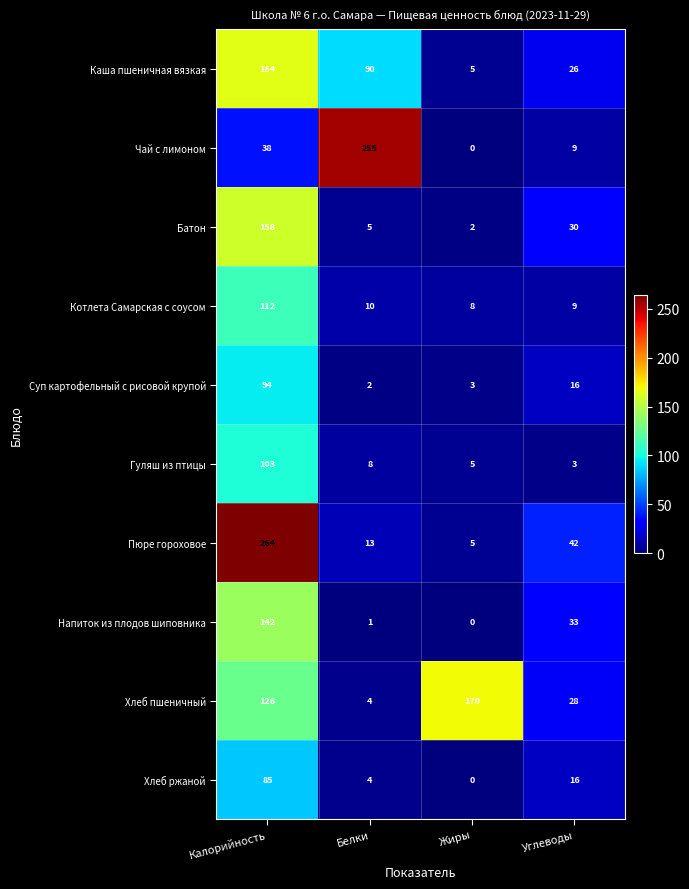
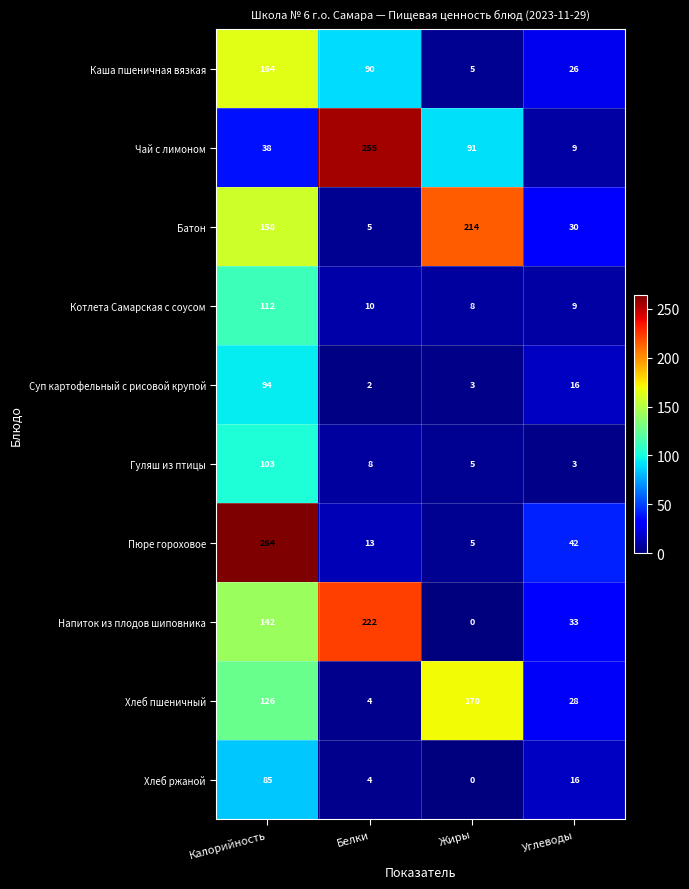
  {
    "Каша пшеничная вязкая": {
      "Калорийность": 164,
      "Белки": 90,
      "Жиры": 5,
      "Углеводы": 26
    },
    "Чай с лимоном": {
      "Калорийность": 38,
      "Белки": 255,
-     "Жиры": 0,
+     "Жиры": 91,
      "Углеводы": 9
    },
    "Батон": {
      "Калорийность": 158,
      "Белки": 5,
-     "Жиры": 2,
+     "Жиры": 214,
      "Углеводы": 30
    },
    "Котлета Самарская с соусом": {
      "Калорийность": 112,
      "Белки": 10,
      "Жиры": 8,
      "Углеводы": 9
    },
    "Суп картофельный с рисовой крупой": {
      "Калорийность": 94,
      "Белки": 2,
      "Жиры": 3,
      "Углеводы": 16
    },
    "Гуляш из птицы": {
      "Калорийность": 103,
      "Белки": 8,
      "Жиры": 5,
      "Углеводы": 3
    },
    "Пюре гороховое": {
      "Калорийность": 264,
      "Белки": 13,
      "Жиры": 5,
      "Углеводы": 42
    },
    "Напиток из плодов шиповника": {
      "Калорийность": 142,
-     "Белки": 1,
+     "Белки": 222,
      "Жиры": 0,
      "Углеводы": 33
    },
    "Хлеб пшеничный": {
      "Калорийность": 126,
      "Белки": 4,
      "Жиры": 170,
      "Углеводы": 28
    },
    "Хлеб ржаной": {
      "Калорийность": 85,
      "Белки": 4,
      "Жиры": 0,
      "Углеводы": 16
    }
  }
